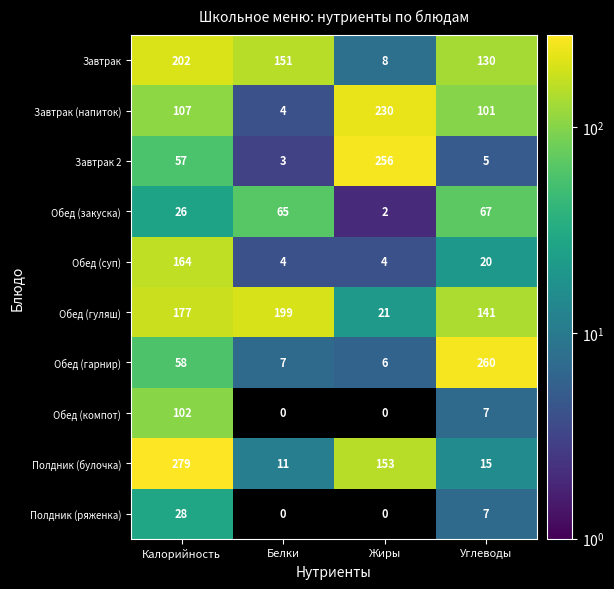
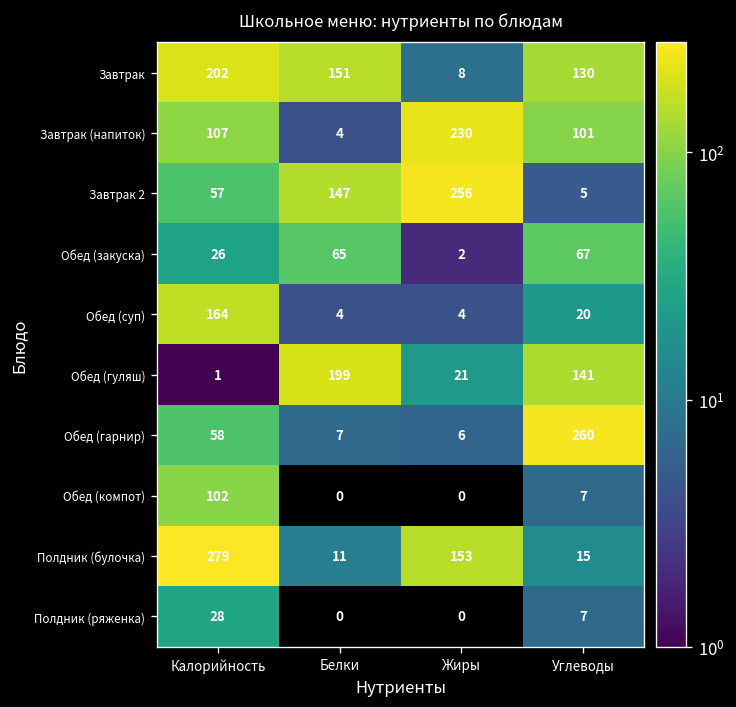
  {
    "Завтрак": {
      "Калорийность": 202,
      "Белки": 151,
      "Жиры": 8,
      "Углеводы": 130
    },
    "Завтрак (напиток)": {
      "Калорийность": 107,
      "Белки": 4,
      "Жиры": 230,
      "Углеводы": 101
    },
    "Завтрак 2": {
      "Калорийность": 57,
-     "Белки": 3,
+     "Белки": 147,
      "Жиры": 256,
      "Углеводы": 5
    },
    "Обед (закуска)": {
      "Калорийность": 26,
      "Белки": 65,
      "Жиры": 2,
      "Углеводы": 67
    },
    "Обед (суп)": {
      "Калорийность": 164,
      "Белки": 4,
      "Жиры": 4,
      "Углеводы": 20
    },
    "Обед (гуляш)": {
-     "Калорийность": 177,
+     "Калорийность": 1,
      "Белки": 199,
      "Жиры": 21,
      "Углеводы": 141
    },
    "Обед (гарнир)": {
      "Калорийность": 58,
      "Белки": 7,
      "Жиры": 6,
      "Углеводы": 260
    },
    "Обед (компот)": {
      "Калорийность": 102,
      "Белки": 0,
      "Жиры": 0,
      "Углеводы": 7
    },
    "Полдник (булочка)": {
      "Калорийность": 279,
      "Белки": 11,
      "Жиры": 153,
      "Углеводы": 15
    },
    "Полдник (ряженка)": {
      "Калорийность": 28,
      "Белки": 0,
      "Жиры": 0,
      "Углеводы": 7
    }
  }
